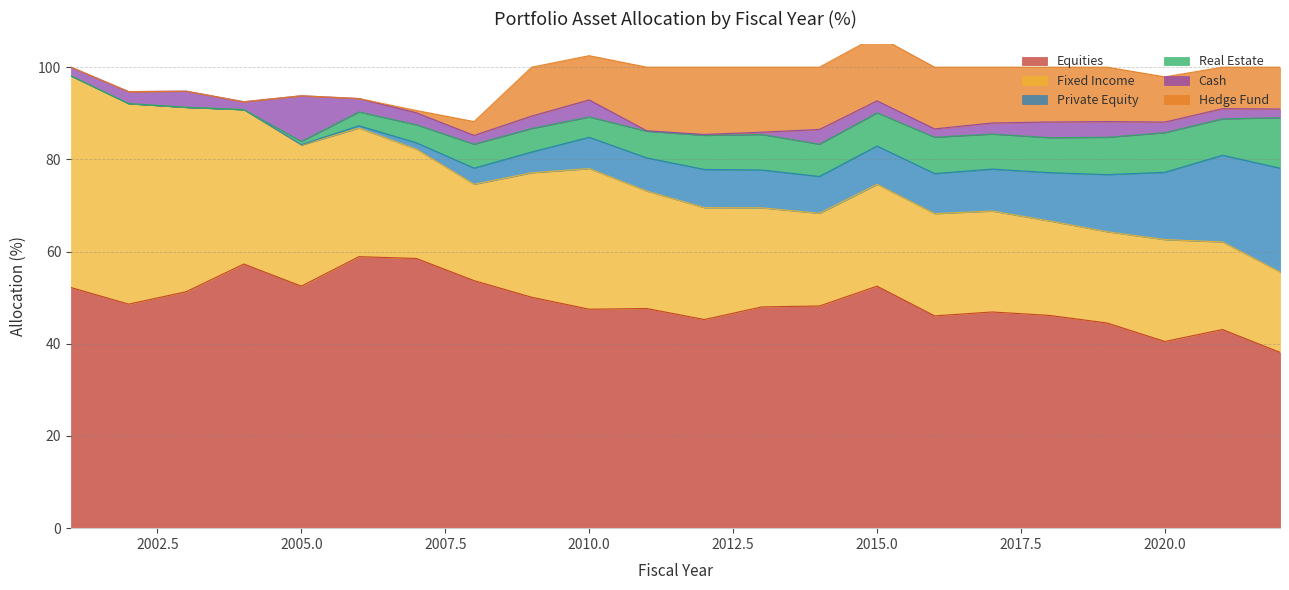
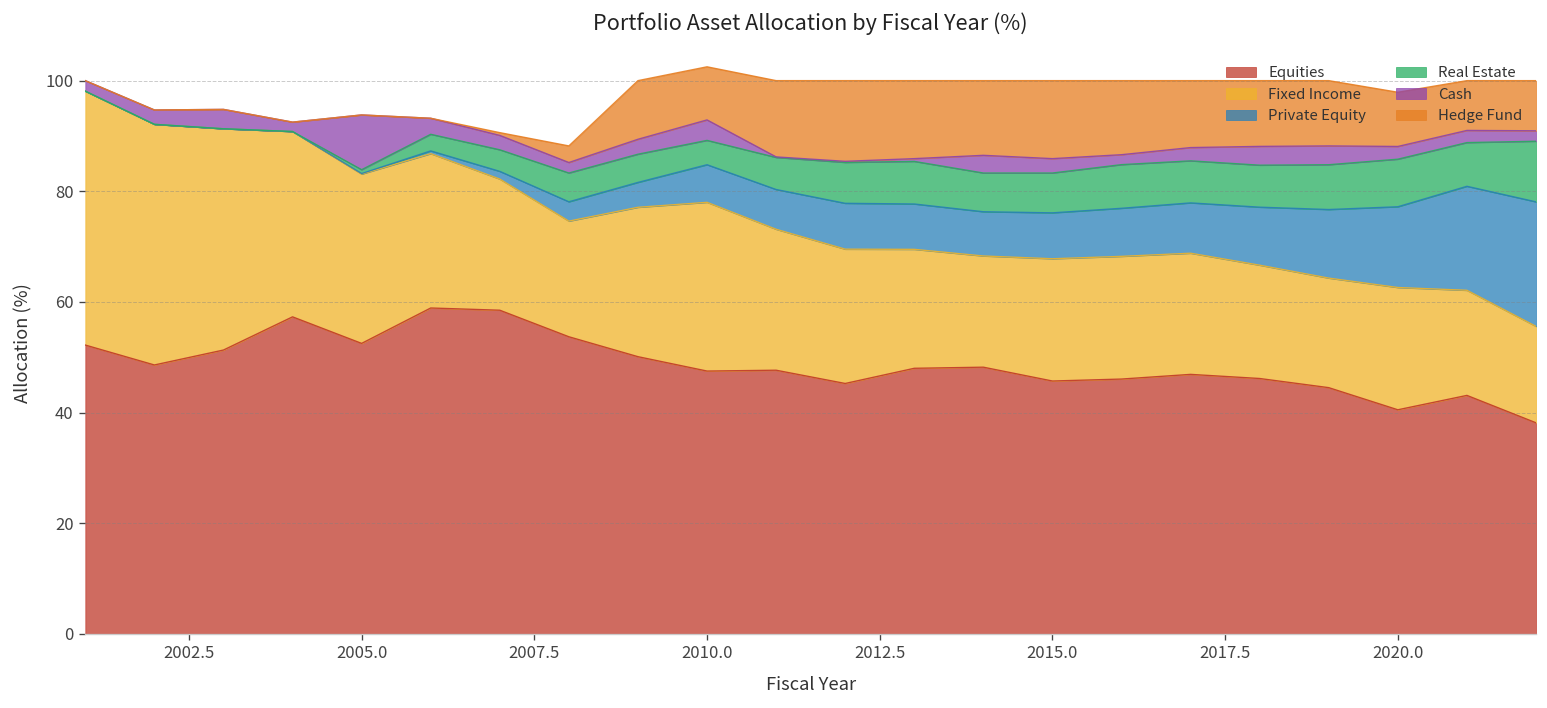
  {
    "Equities": {
      "2005.0": 53,
      "2010.0": 48,
-     "2015.0": 53,
+     "2015.0": 46,
      "2020.0": 41
    },
    "Private Equity": {
      "2010.0": 7,
      "2015.0": 8,
      "2020.0": 15
    },
    "Real Estate": {
      "2005.0": 1,
      "2010.0": 4,
      "2015.0": 7,
      "2020.0": 9
    },
    "Cash": {
      "2010.0": 4,
      "2015.0": 3,
      "2020.0": 2
    }
  }
